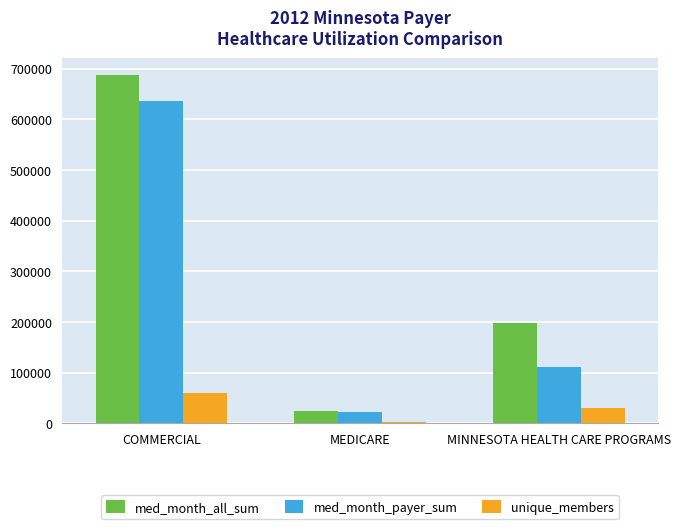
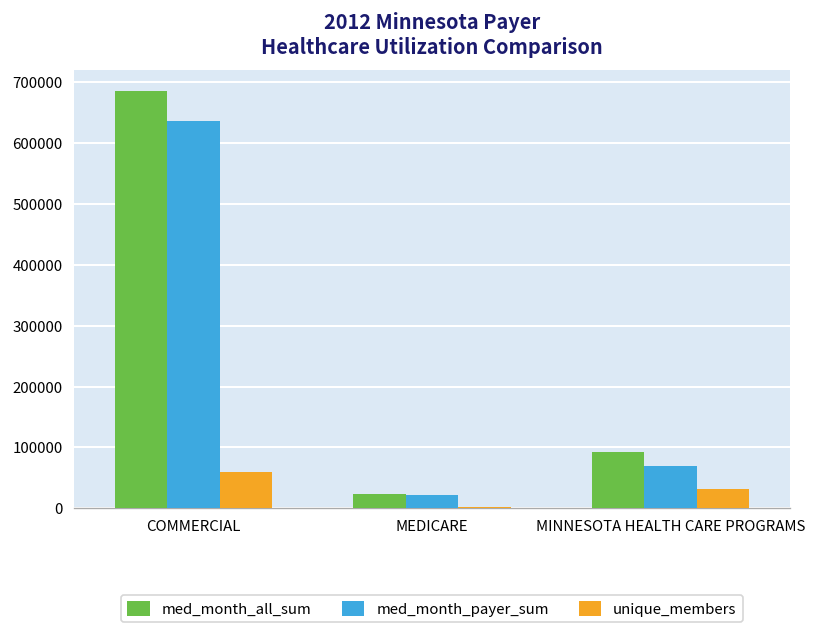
  {
    "med_month_all_sum": {
      "COMMERCIAL": 690000,
      "MEDICARE": 20000,
-     "MINNESOTA HEALTH CARE PROGRAMS": 200000
+     "MINNESOTA HEALTH CARE PROGRAMS": 90000
    },
    "med_month_payer_sum": {
      "COMMERCIAL": 640000,
      "MEDICARE": 20000,
-     "MINNESOTA HEALTH CARE PROGRAMS": 110000
+     "MINNESOTA HEALTH CARE PROGRAMS": 70000
    },
    "unique_members": {
      "COMMERCIAL": 60000,
      "MINNESOTA HEALTH CARE PROGRAMS": 30000
    }
  }
